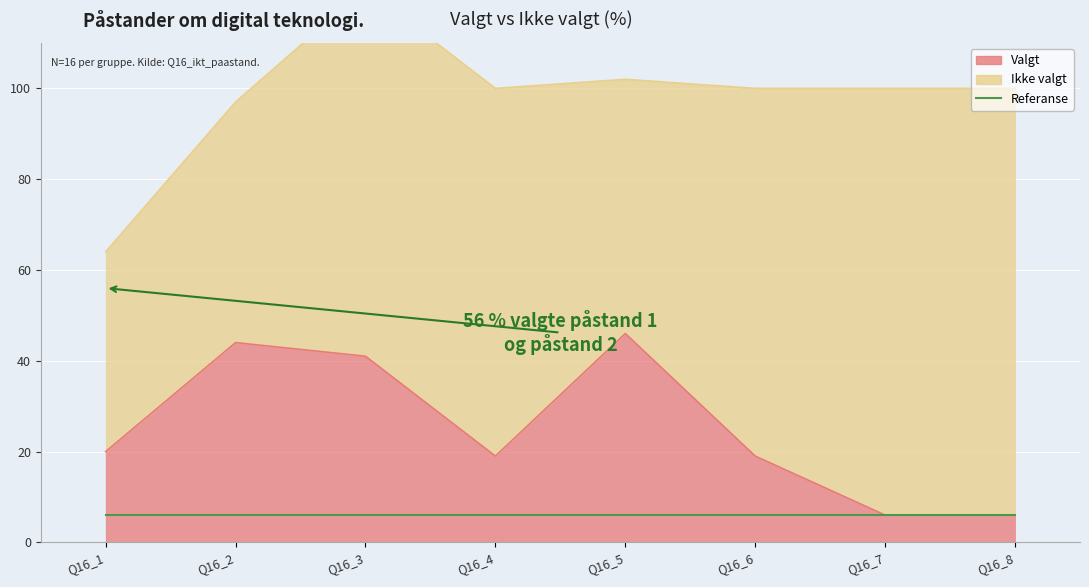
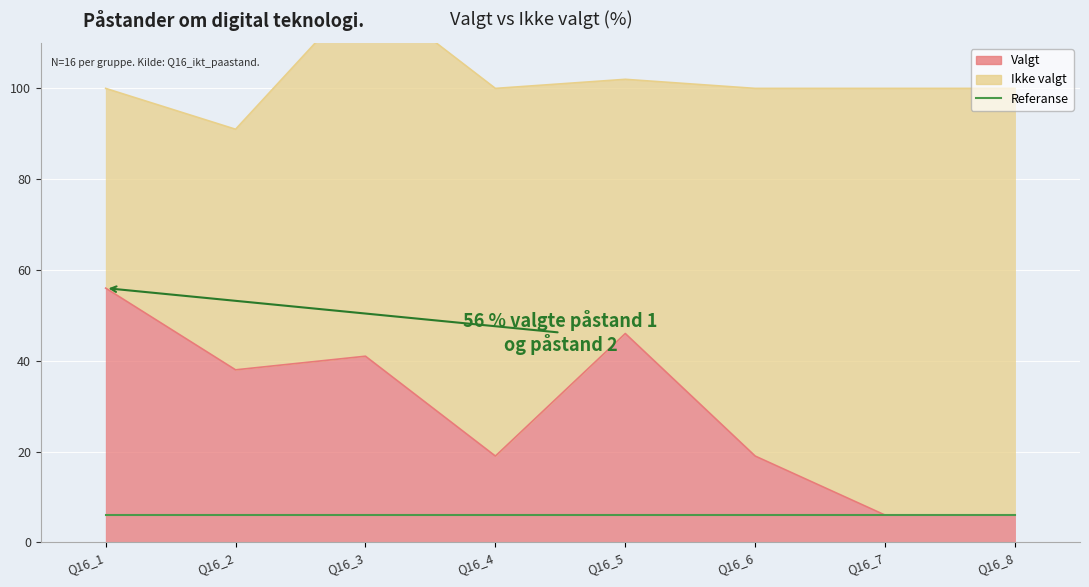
  {
    "Valgt": {
-     "Q16_1": 20,
-     "Q16_2": 44,
+     "Q16_1": 56,
+     "Q16_2": 38,
      "Q16_3": 41,
      "Q16_4": 19,
      "Q16_6": 19
    },
    "Ikke valgt": {
      "Q16_2": 53,
      "Q16_4": 81,
      "Q16_5": 56,
      "Q16_6": 81,
      "Q16_7": 94
    },
    "Referanse": {
      "Q16_1": 6,
      "Q16_2": 6,
      "Q16_3": 6,
      "Q16_4": 6,
      "Q16_5": 6,
      "Q16_6": 6
    }
  }
